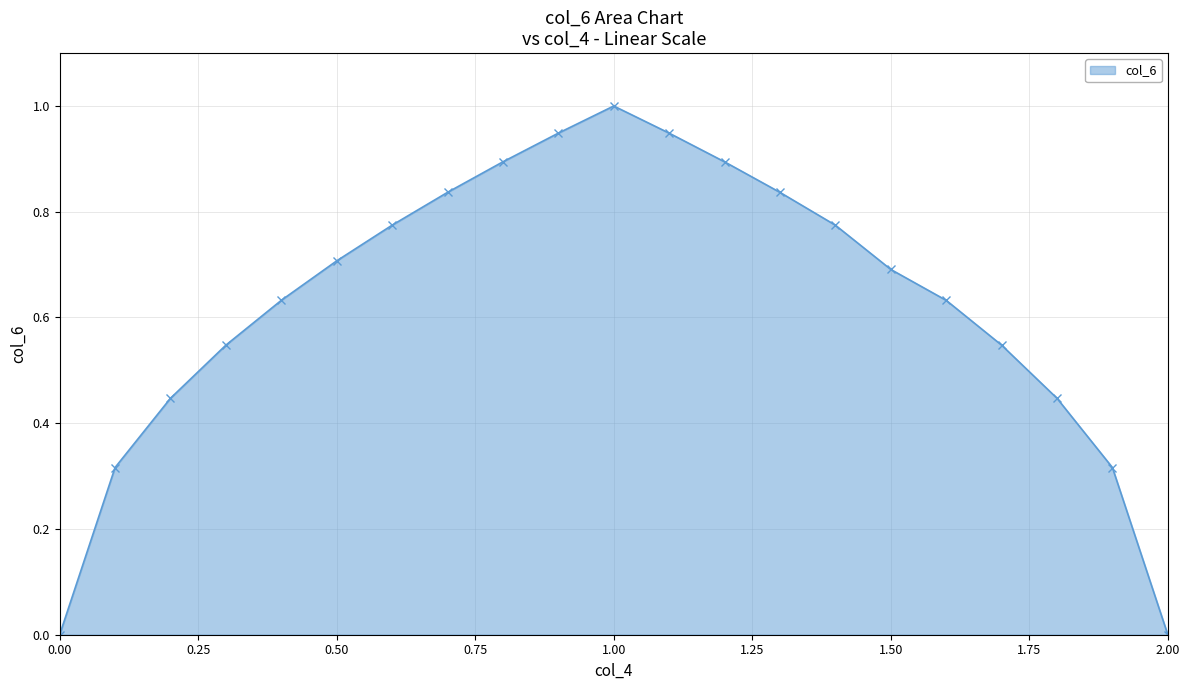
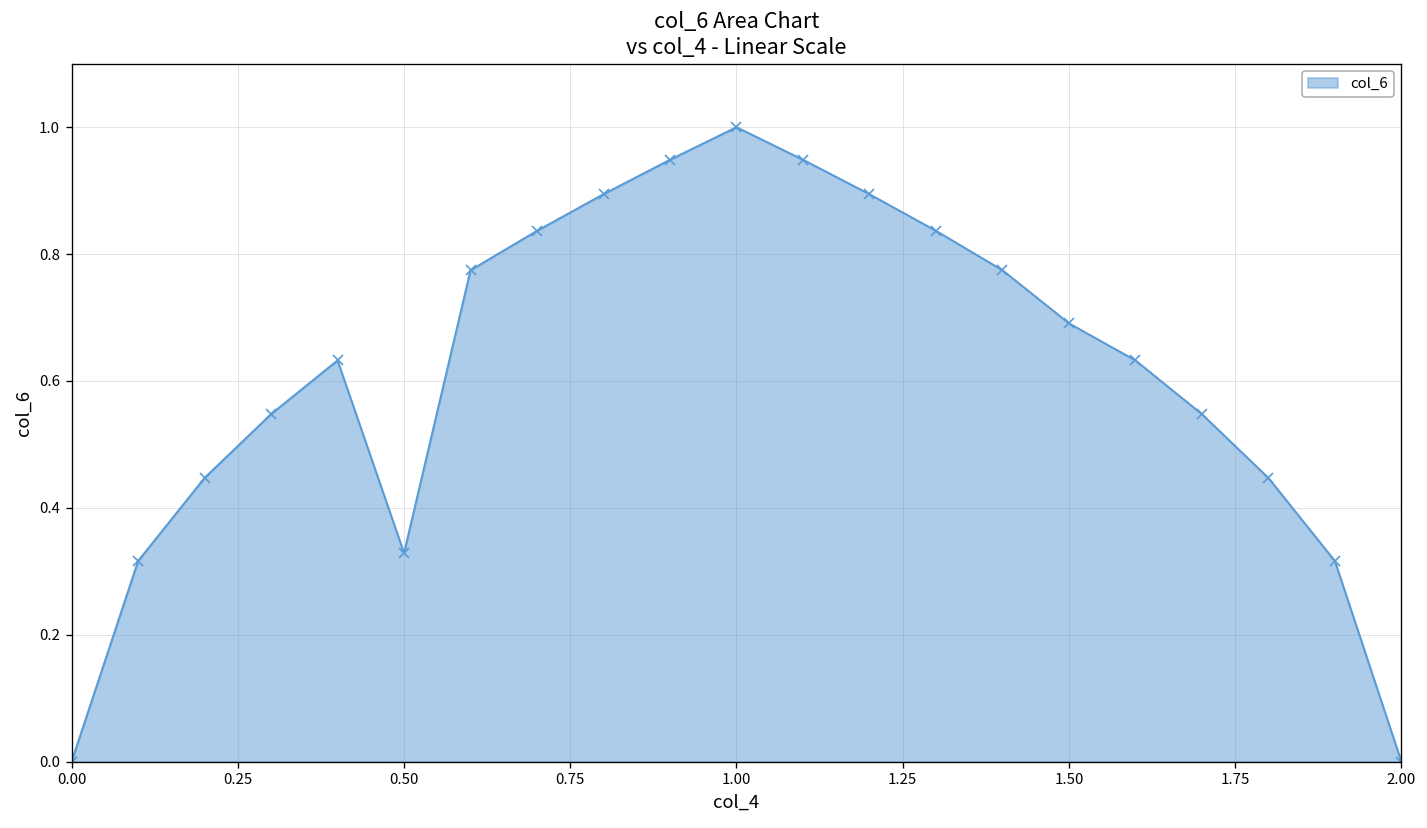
  {
    "0.00": 0.00,
-   "0.50": 0.71,
+   "0.50": 0.33,
    "1.00": 1.00,
    "1.50": 0.69,
    "2.00": 0.00
  }
